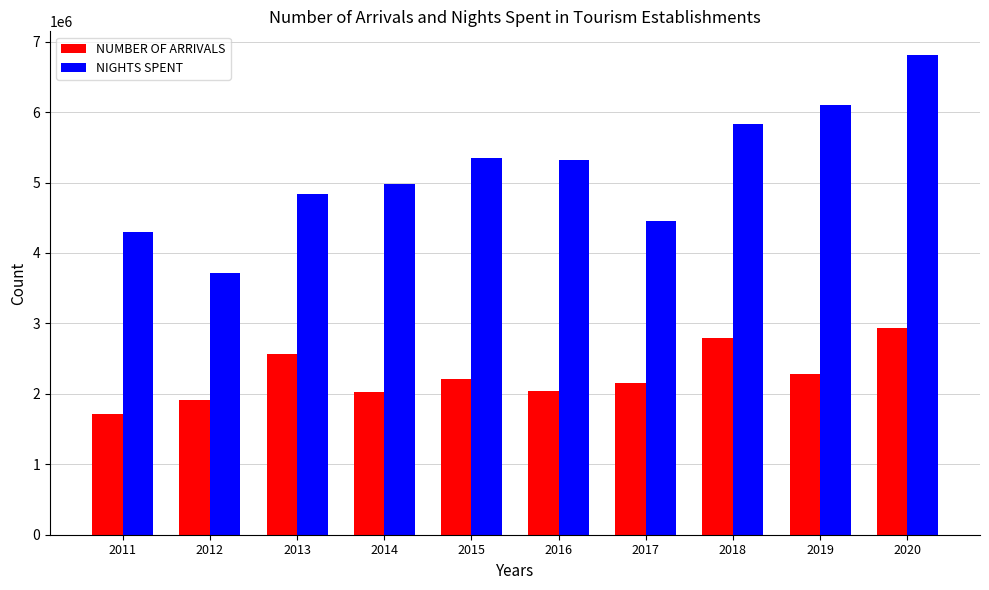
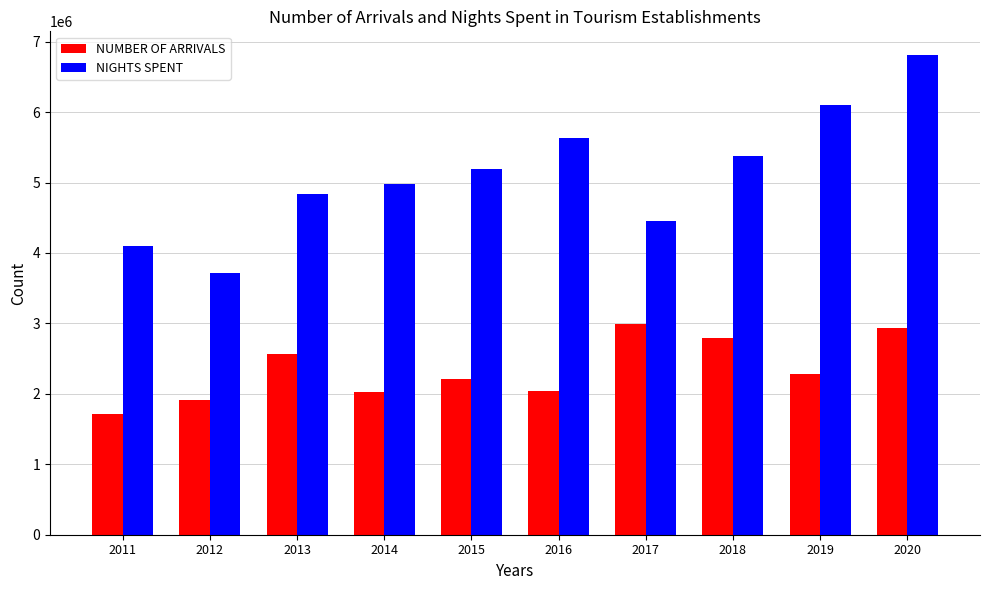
  {
    "NUMBER OF ARRIVALS": {
      "2011": 1700000,
      "2012": 1900000,
      "2013": 2600000,
      "2014": 2000000,
      "2015": 2200000,
      "2016": 2000000,
-     "2017": 2100000,
+     "2017": 3000000,
      "2018": 2800000,
      "2019": 2300000,
      "2020": 2900000
    },
    "NIGHTS SPENT": {
-     "2011": 4300000,
+     "2011": 4100000,
      "2012": 3700000,
      "2013": 4800000,
      "2014": 5000000,
-     "2015": 5400000,
-     "2016": 5300000,
+     "2015": 5200000,
+     "2016": 5600000,
      "2017": 4500000,
-     "2018": 5800000,
+     "2018": 5400000,
      "2019": 6100000,
      "2020": 6800000
    }
  }
